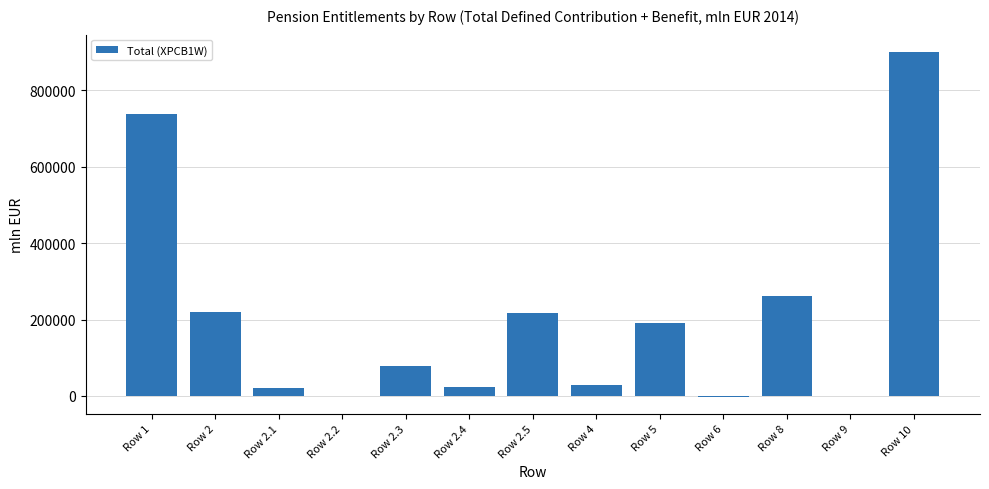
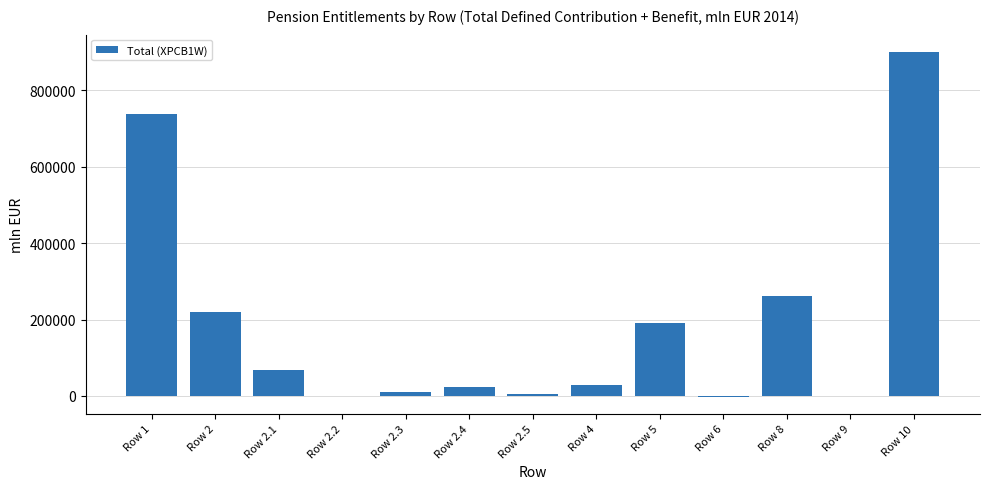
  {
    "Row 1": 740000,
    "Row 2": 220000,
-   "Row 2.1": 20000,
-   "Row 2.3": 80000,
+   "Row 2.1": 70000,
+   "Row 2.3": 10000,
    "Row 2.4": 20000,
-   "Row 2.5": 220000,
+   "Row 2.5": 10000,
    "Row 4": 30000,
    "Row 5": 190000,
    "Row 8": 260000,
    "Row 10": 900000
  }
